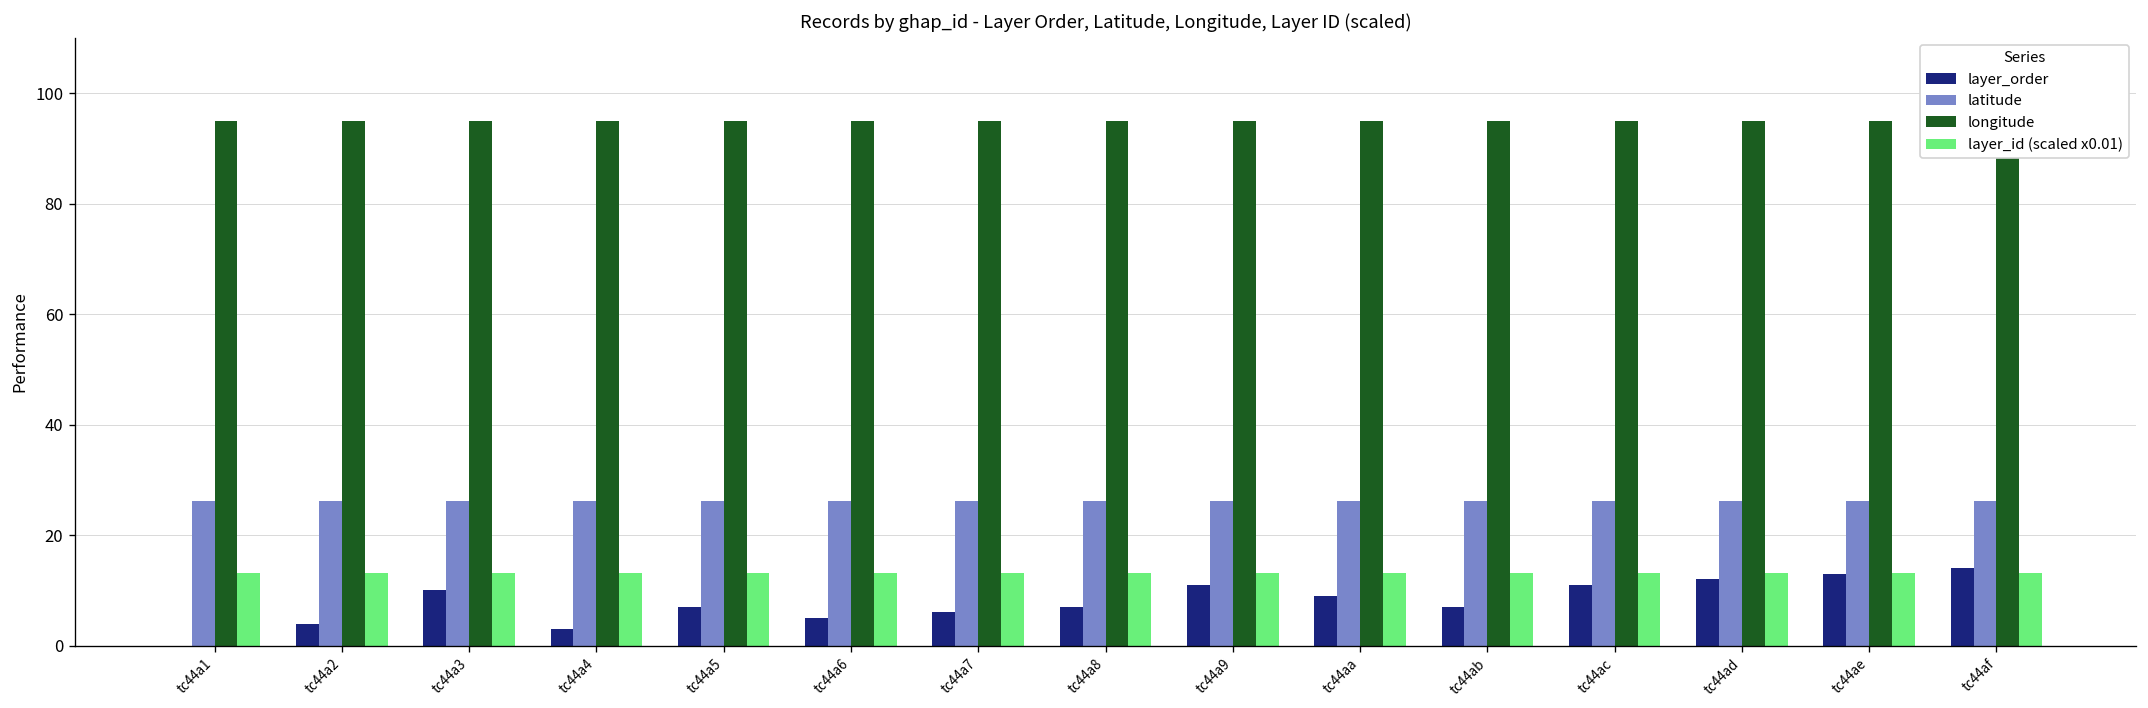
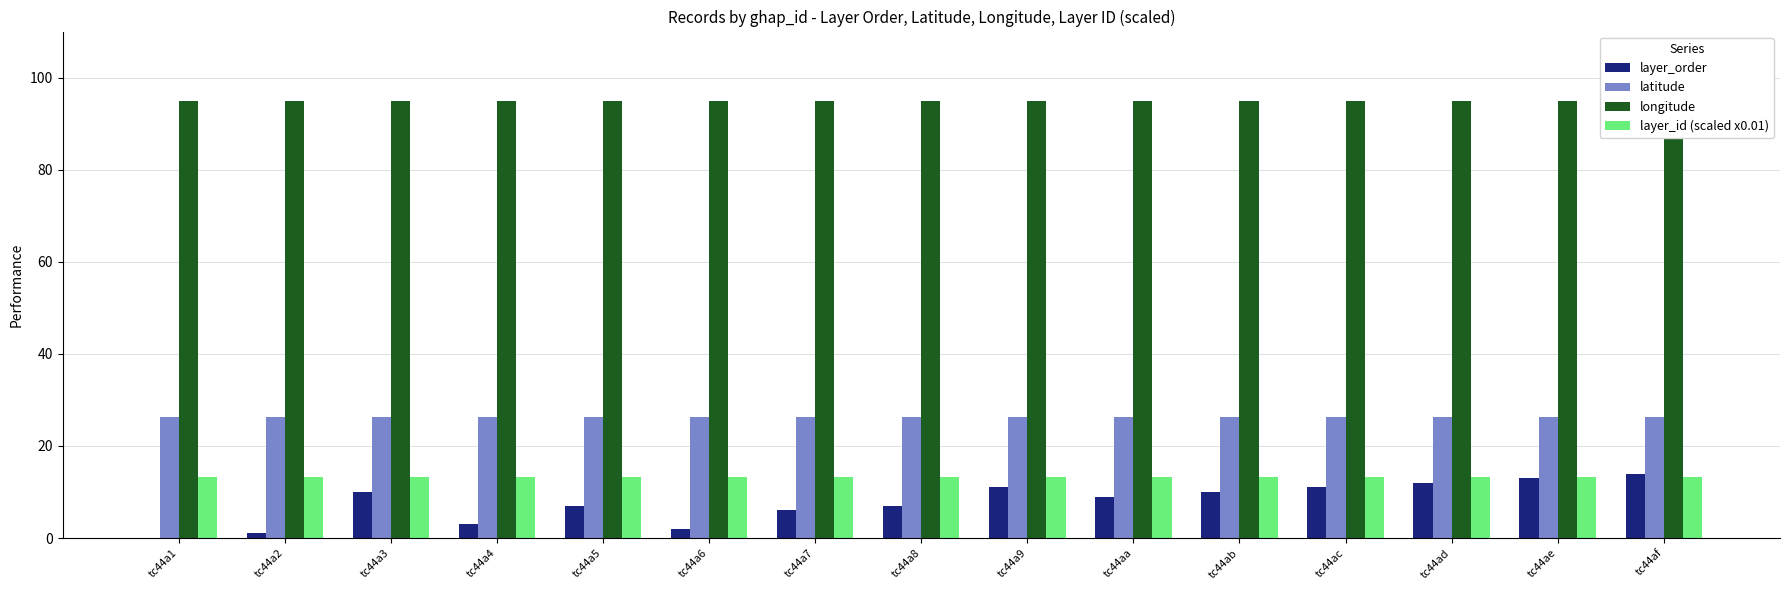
  {
    "layer_order": {
      "tc44a1": 0,
-     "tc44a2": 4,
+     "tc44a2": 1,
      "tc44a3": 10,
      "tc44a4": 3,
      "tc44a5": 7,
-     "tc44a6": 5,
+     "tc44a6": 2,
      "tc44a7": 6,
      "tc44a8": 7,
      "tc44a9": 11,
      "tc44aa": 9,
-     "tc44ab": 7,
+     "tc44ab": 10,
      "tc44ac": 11,
      "tc44ad": 12,
      "tc44ae": 13,
      "tc44af": 14
    },
    "latitude": {
      "tc44a1": 26,
      "tc44a2": 26,
      "tc44a3": 26,
      "tc44a4": 26,
      "tc44a5": 26,
      "tc44a6": 26,
      "tc44a7": 26,
      "tc44a8": 26,
      "tc44a9": 26,
      "tc44aa": 26,
      "tc44ab": 26,
      "tc44ac": 26,
      "tc44ad": 26,
      "tc44ae": 26,
      "tc44af": 26
    },
    "longitude": {
      "tc44a1": 95,
      "tc44a2": 95,
      "tc44a3": 95,
      "tc44a4": 95,
      "tc44a5": 95,
      "tc44a6": 95,
      "tc44a7": 95,
      "tc44a8": 95,
      "tc44a9": 95,
      "tc44aa": 95,
      "tc44ab": 95,
      "tc44ac": 95,
      "tc44ad": 95,
      "tc44ae": 95
    },
    "layer_id (scaled x0.01)": {
      "tc44a1": 13,
      "tc44a2": 13,
      "tc44a3": 13,
      "tc44a4": 13,
      "tc44a5": 13,
      "tc44a6": 13,
      "tc44a7": 13,
      "tc44a8": 13,
      "tc44a9": 13,
      "tc44aa": 13,
      "tc44ab": 13,
      "tc44ac": 13,
      "tc44ad": 13,
      "tc44ae": 13,
      "tc44af": 13
    }
  }
